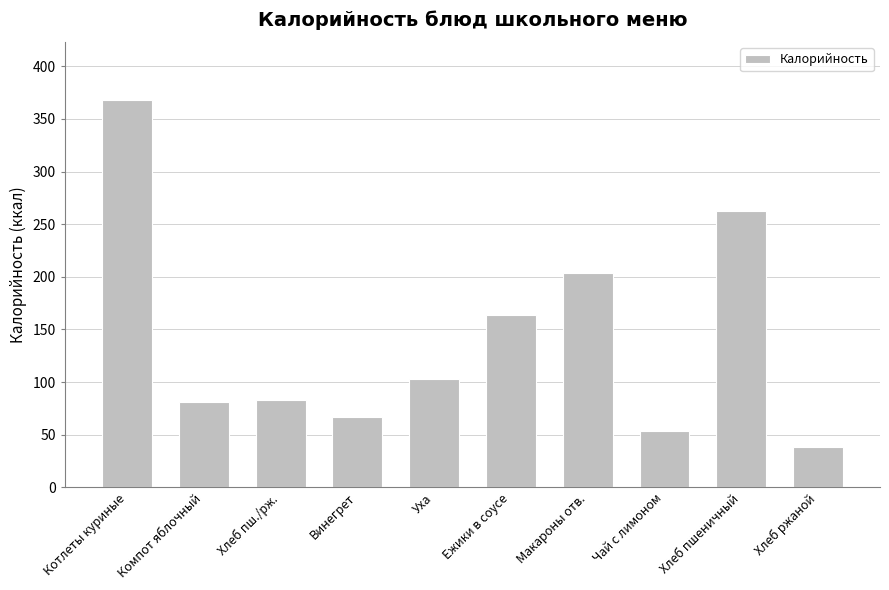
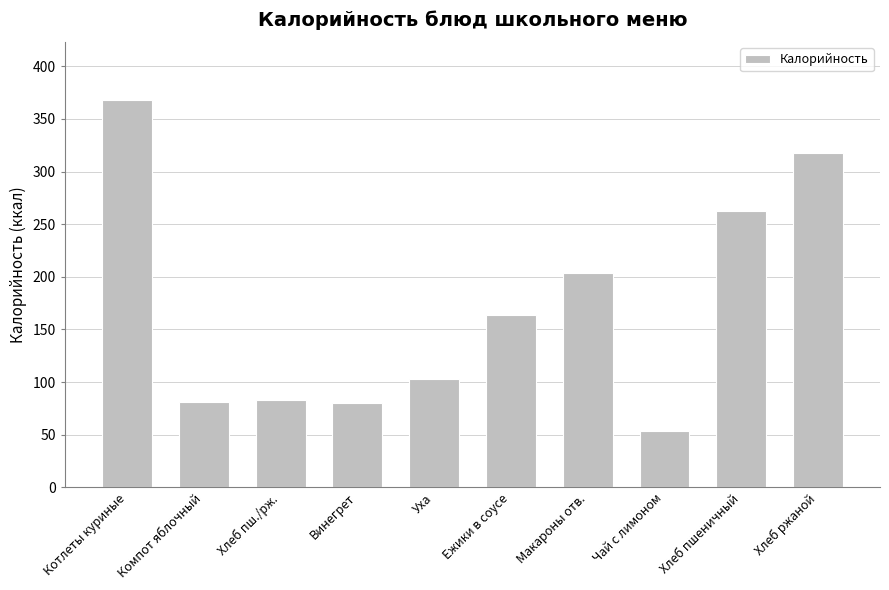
  {
    "Котлеты куриные": 368,
    "Компот яблочный": 81,
    "Хлеб пш./рж.": 83,
-   "Винегрет": 67,
+   "Винегрет": 80,
    "Уха": 103,
    "Ежики в соусе": 164,
    "Макароны отв.": 204,
    "Чай с лимоном": 54,
    "Хлеб пшеничный": 262,
-   "Хлеб ржаной": 38
+   "Хлеб ржаной": 318
  }
